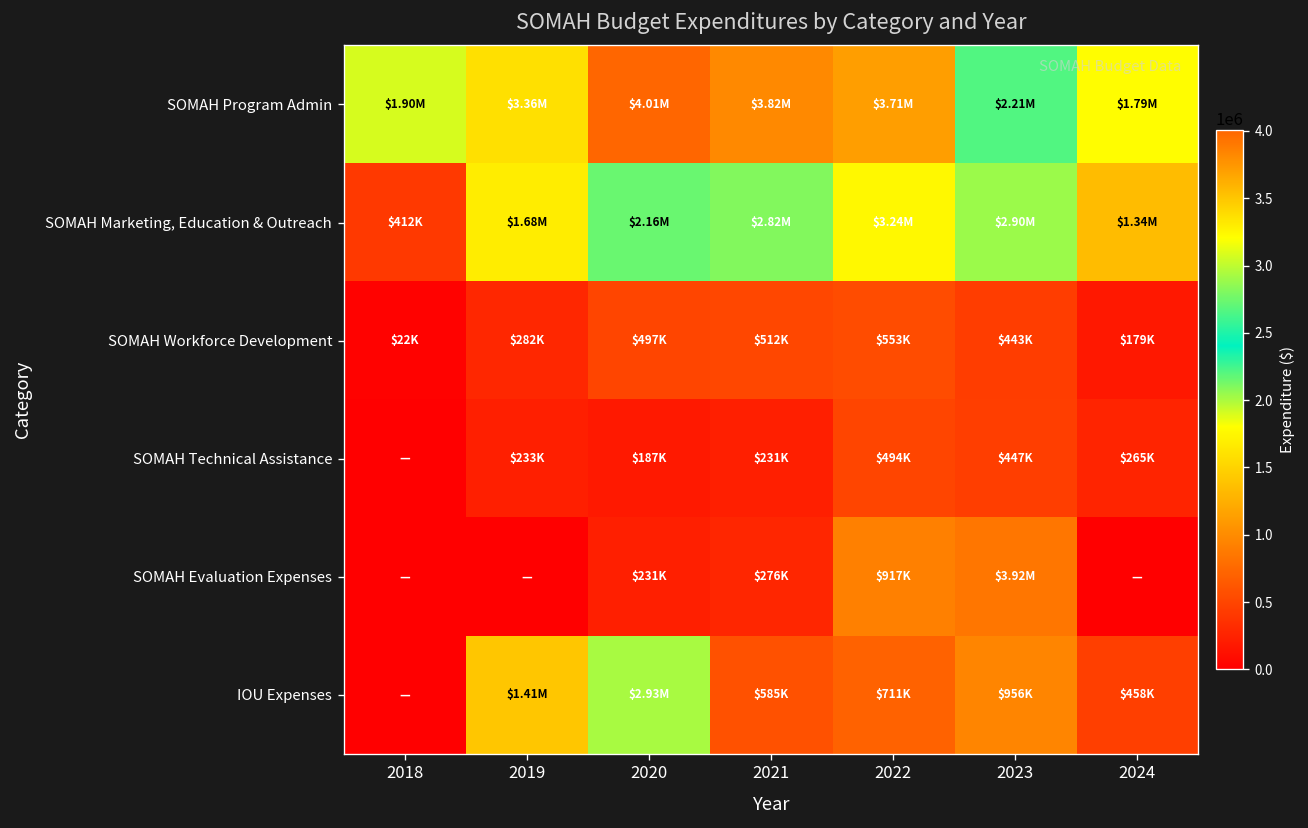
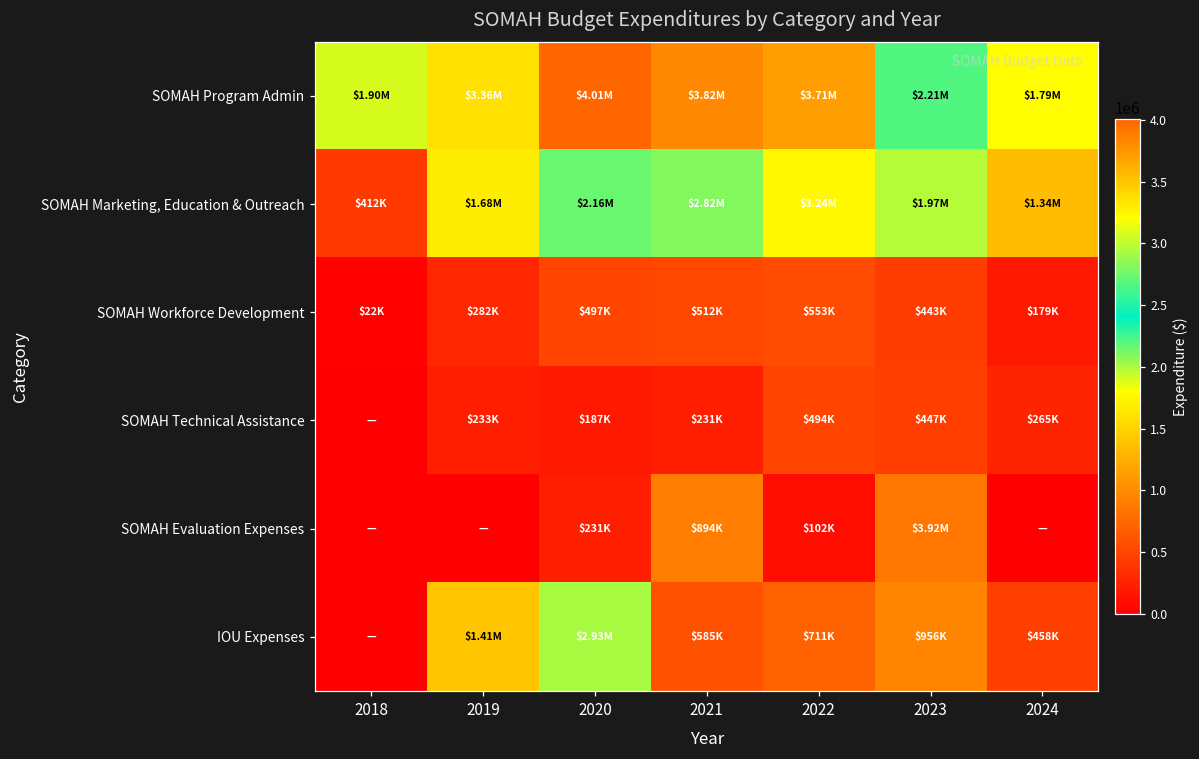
  {
    "SOMAH Program Admin": {
      "2018": "$1.90M",
      "2019": "$3.36M",
      "2020": "$4.01M",
      "2021": "$3.82M",
      "2022": "$3.71M",
      "2023": "$2.21M"
    },
    "SOMAH Marketing, Education & Outreach": {
      "2018": "$412K",
      "2019": "$1.68M",
      "2020": "$2.16M",
      "2021": "$2.82M",
      "2022": "$3.24M",
-     "2023": "$2.90M",
+     "2023": "$1.97M",
      "2024": "$1.34M"
    },
    "SOMAH Workforce Development": {
      "2018": "$22K",
      "2019": "$282K",
      "2020": "$497K",
      "2021": "$512K",
      "2022": "$553K",
      "2023": "$443K",
      "2024": "$179K"
    },
    "SOMAH Technical Assistance": {
      "2019": "$233K",
      "2020": "$187K",
      "2021": "$231K",
      "2022": "$494K",
      "2023": "$447K",
      "2024": "$265K"
    },
    "SOMAH Evaluation Expenses": {
      "2020": "$231K",
-     "2021": "$276K",
-     "2022": "$917K",
+     "2021": "$894K",
+     "2022": "$102K",
      "2023": "$3.92M"
    },
    "IOU Expenses": {
      "2019": "$1.41M",
      "2020": "$2.93M",
      "2021": "$585K",
      "2022": "$711K",
      "2023": "$956K",
      "2024": "$458K"
    }
  }
